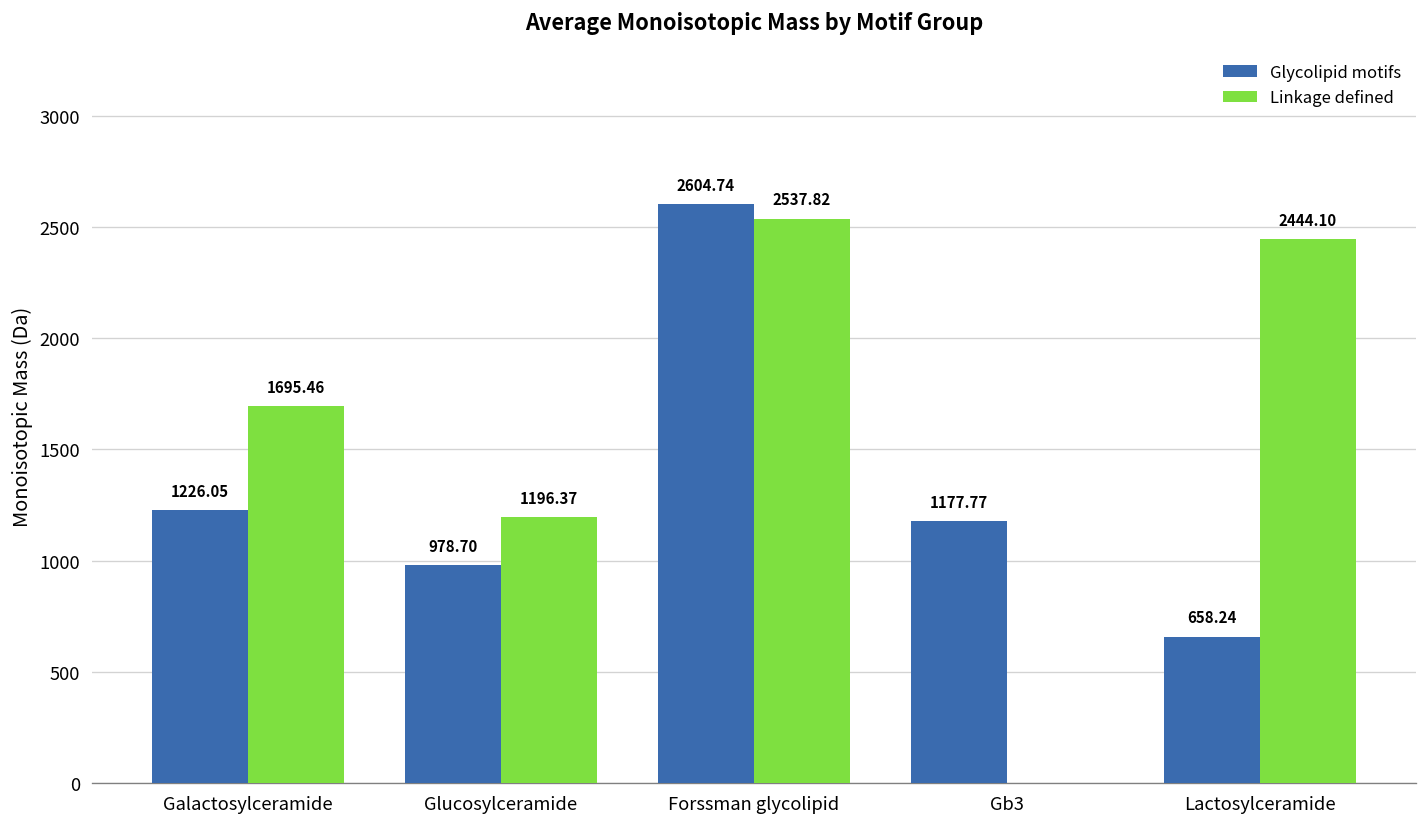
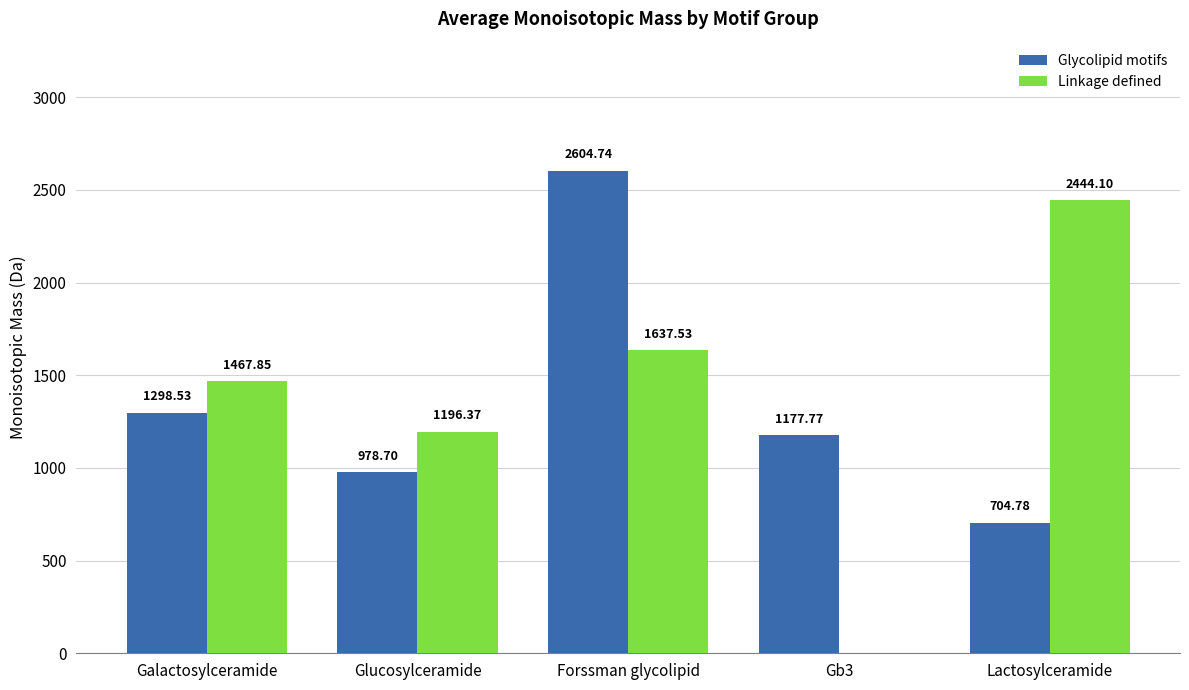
  {
    "Glycolipid motifs": {
-     "Galactosylceramide": 1226.05,
+     "Galactosylceramide": 1298.53,
      "Glucosylceramide": 978.70,
      "Forssman glycolipid": 2604.74,
      "Gb3": 1177.77,
-     "Lactosylceramide": 658.24
+     "Lactosylceramide": 704.78
    },
    "Linkage defined": {
-     "Galactosylceramide": 1695.46,
+     "Galactosylceramide": 1467.85,
      "Glucosylceramide": 1196.37,
-     "Forssman glycolipid": 2537.82,
+     "Forssman glycolipid": 1637.53,
      "Lactosylceramide": 2444.10
    }
  }
